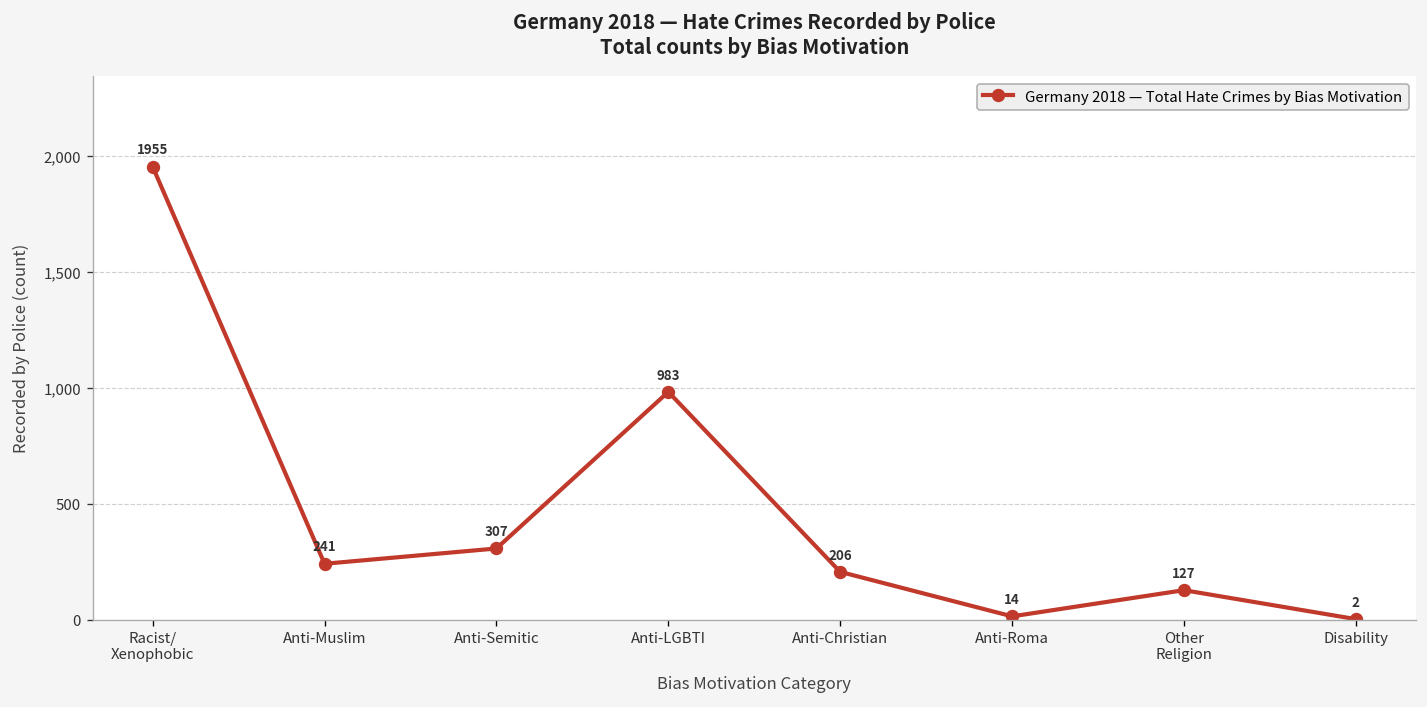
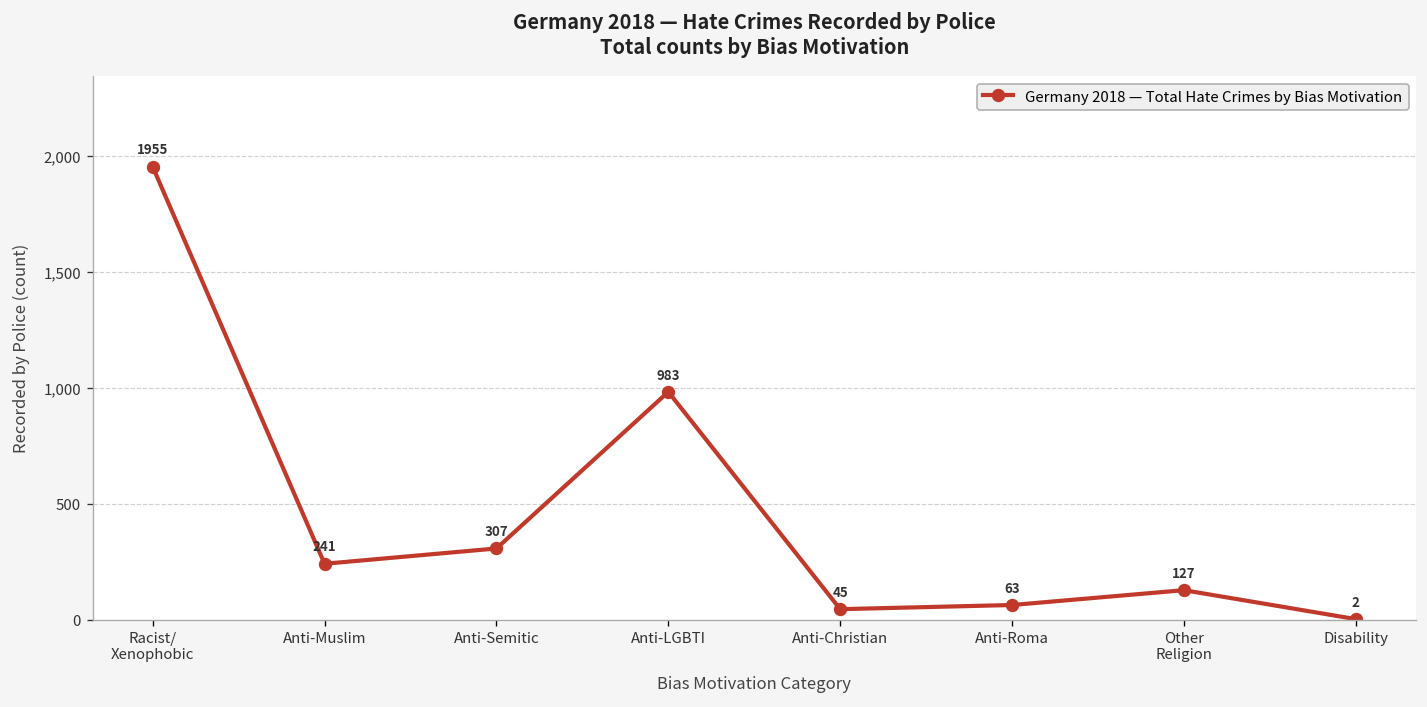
  {
    "Racist/ Xenophobic": 1955,
    "Anti-Muslim": 241,
    "Anti-Semitic": 307,
    "Anti-LGBTI": 983,
-   "Anti-Christian": 206,
-   "Anti-Roma": 14,
+   "Anti-Christian": 45,
+   "Anti-Roma": 63,
    "Other Religion": 127,
    "Disability": 2
  }
